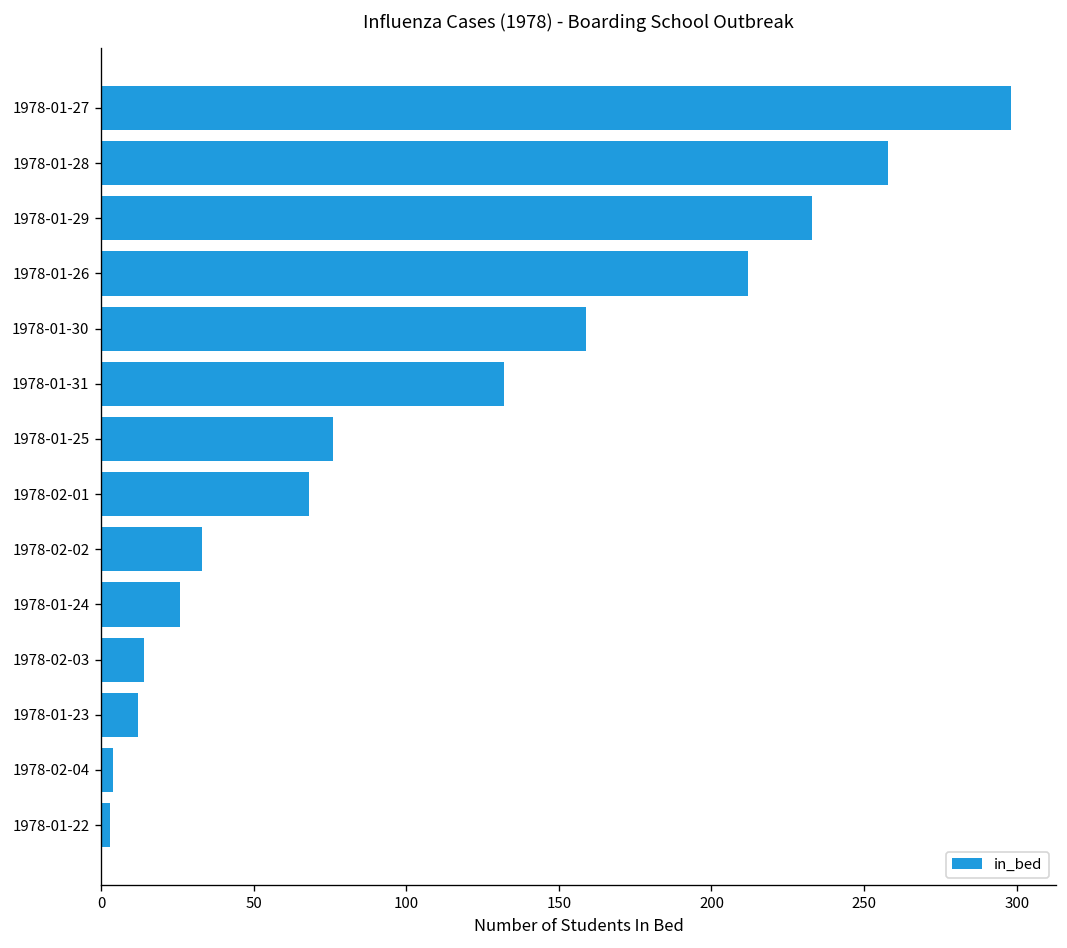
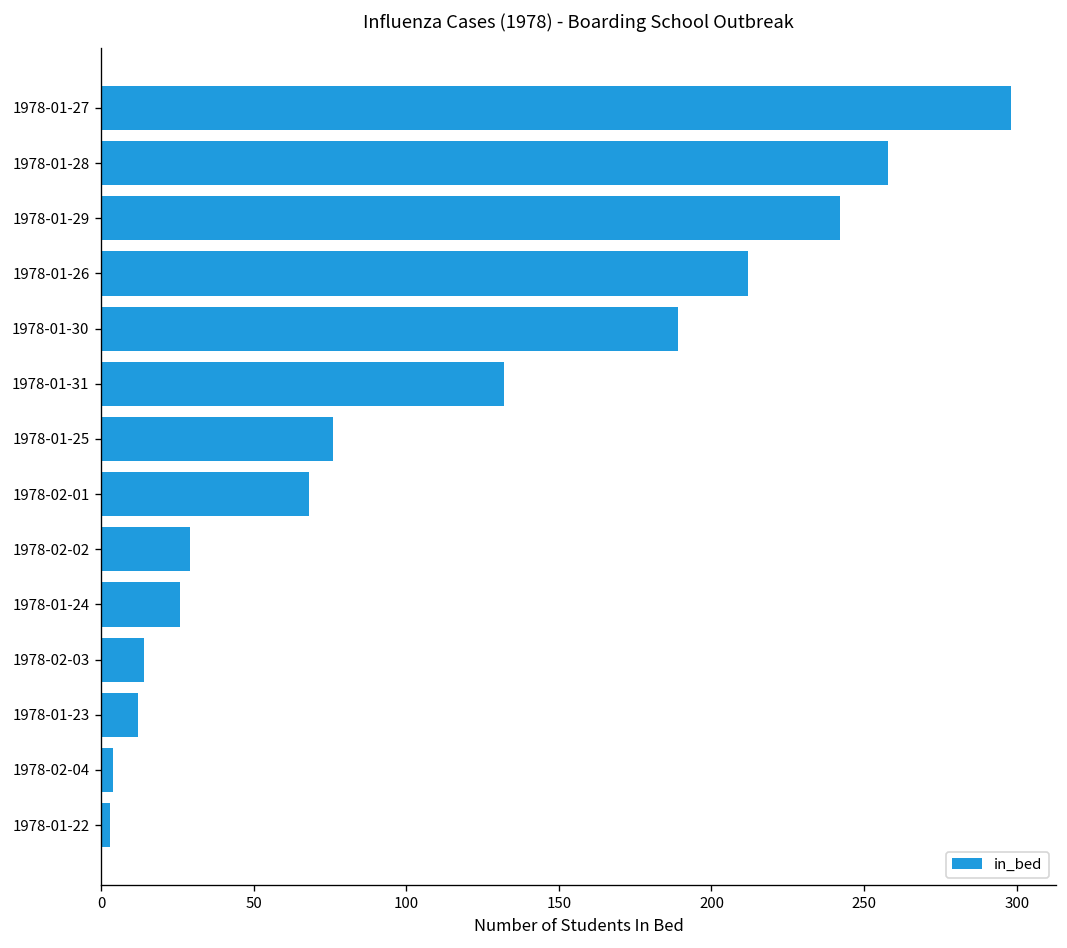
  {
    "1978-01-27": 298,
    "1978-01-28": 258,
-   "1978-01-29": 233,
+   "1978-01-29": 242,
    "1978-01-26": 212,
-   "1978-01-30": 159,
+   "1978-01-30": 189,
    "1978-01-31": 132,
    "1978-01-25": 76,
    "1978-02-01": 68,
-   "1978-02-02": 33,
+   "1978-02-02": 29,
    "1978-01-24": 26,
    "1978-02-03": 14,
    "1978-01-23": 12,
    "1978-02-04": 4,
    "1978-01-22": 3
  }
